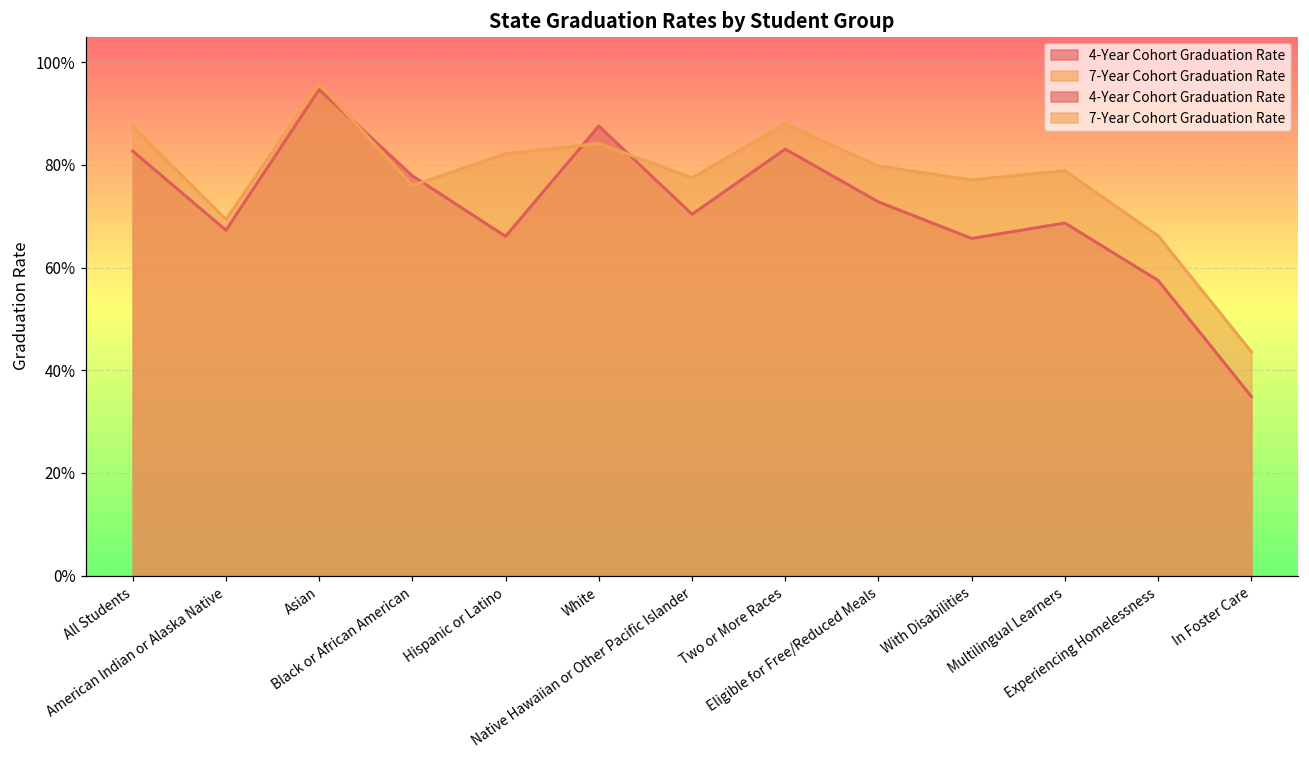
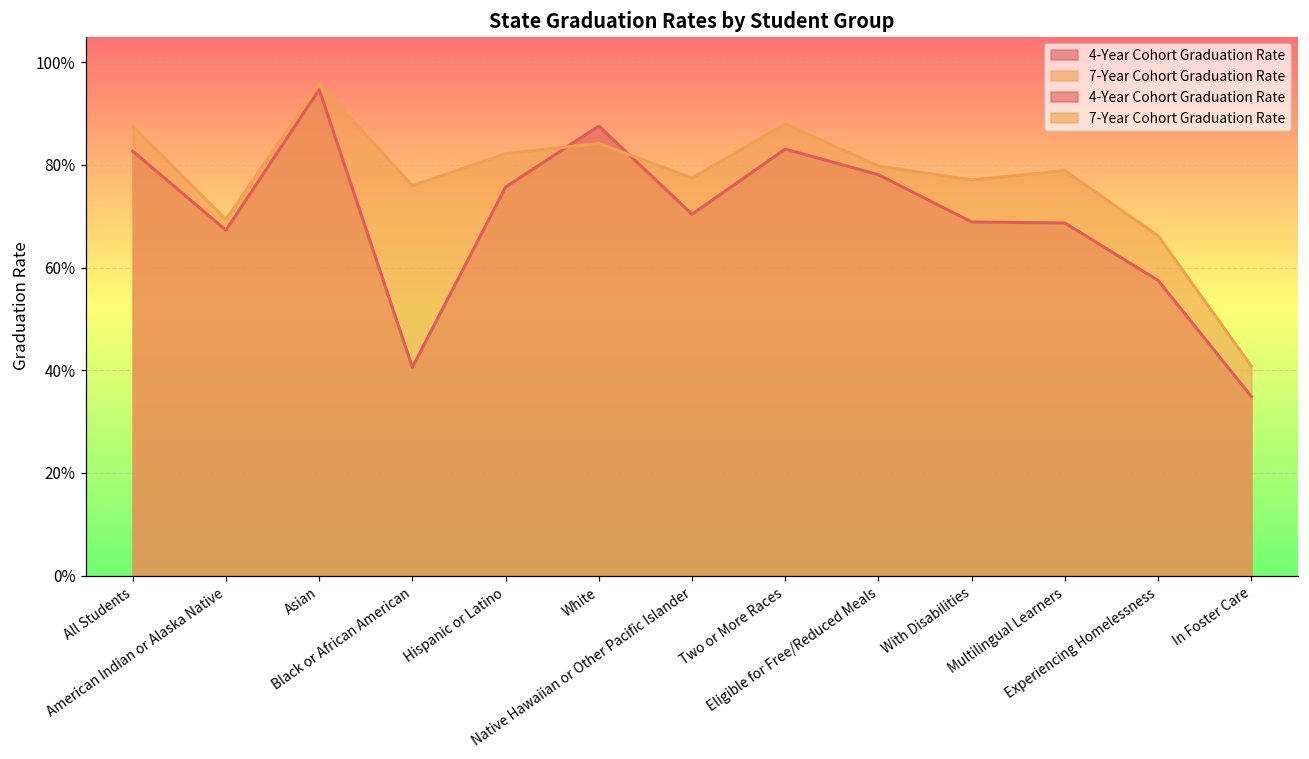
  {
    "4-Year Cohort Graduation Rate": {
      "All Students": "83%",
      "American Indian or Alaska Native": "67%",
      "Asian": "95%",
-     "Black or African American": "78%",
-     "Hispanic or Latino": "66%",
+     "Black or African American": "41%",
+     "Hispanic or Latino": "76%",
      "White": "88%",
      "Native Hawaiian or Other Pacific Islander": "70%",
      "Two or More Races": "83%",
-     "Eligible for Free/Reduced Meals": "73%",
-     "With Disabilities": "66%",
+     "Eligible for Free/Reduced Meals": "78%",
+     "With Disabilities": "69%",
      "Multilingual Learners": "69%",
      "Experiencing Homelessness": "57%",
      "In Foster Care": "35%"
    },
    "7-Year Cohort Graduation Rate": {
      "All Students": "88%",
      "American Indian or Alaska Native": "69%",
      "Asian": "96%",
      "Black or African American": "76%",
      "Hispanic or Latino": "82%",
      "White": "84%",
      "Native Hawaiian or Other Pacific Islander": "78%",
      "Two or More Races": "88%",
      "Eligible for Free/Reduced Meals": "80%",
      "With Disabilities": "77%",
      "Multilingual Learners": "79%",
      "Experiencing Homelessness": "66%",
-     "In Foster Care": "44%"
+     "In Foster Care": "41%"
    }
  }
